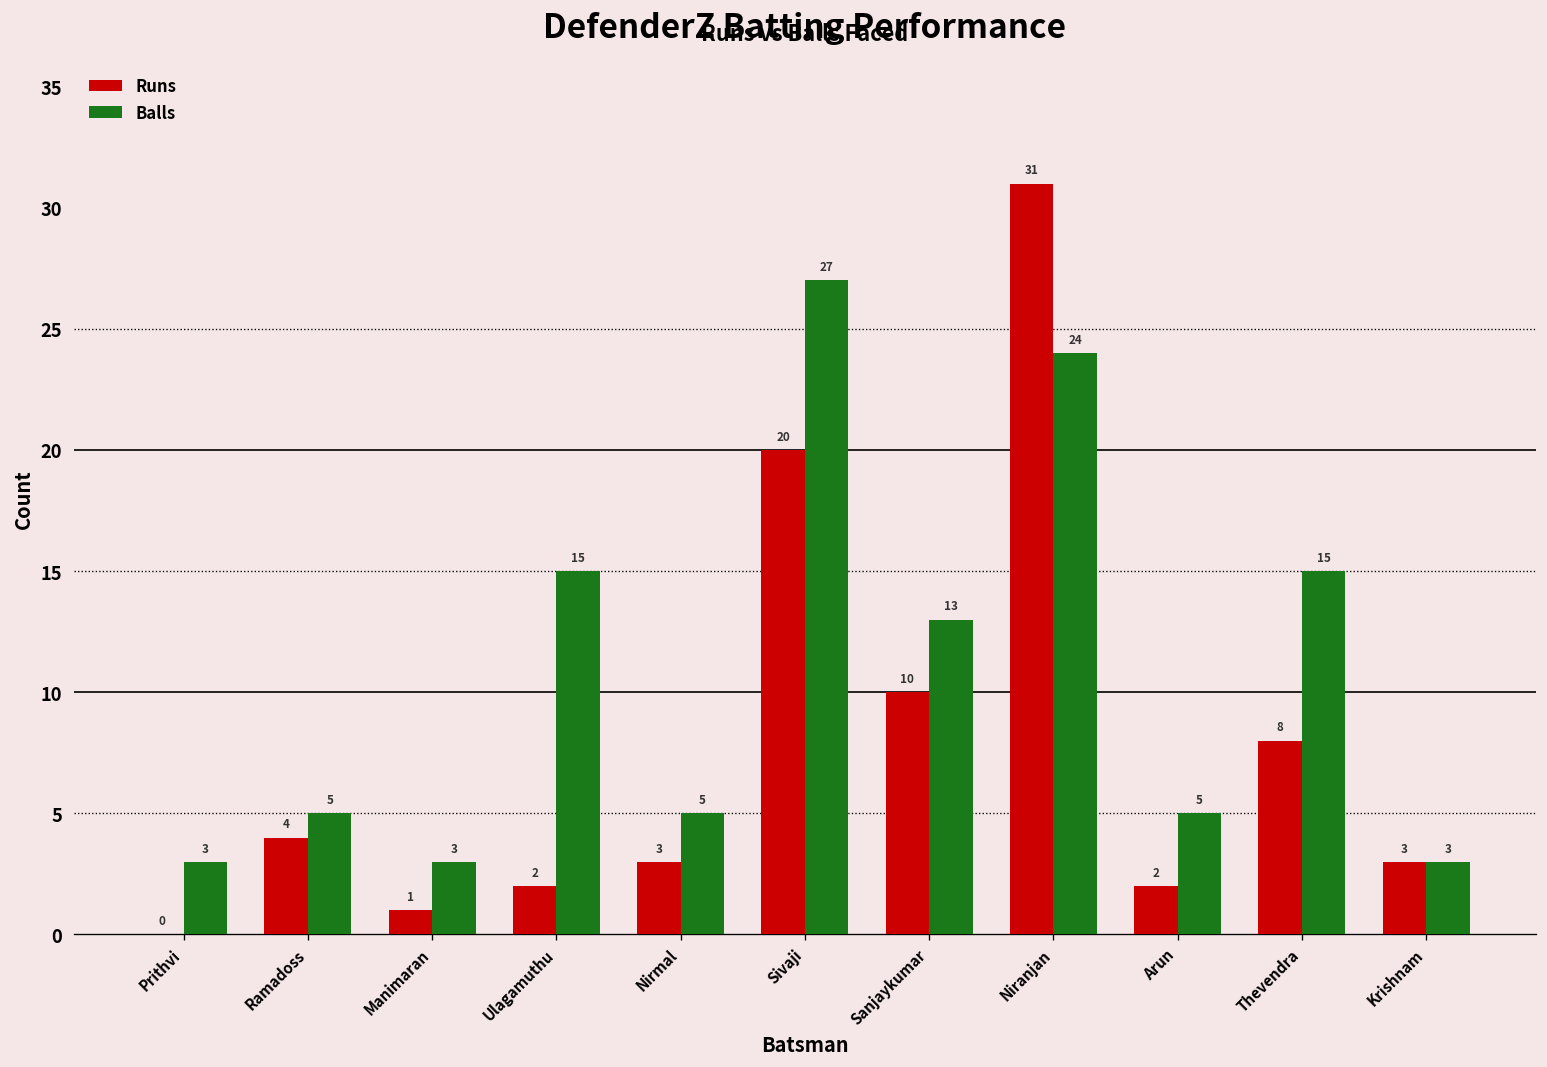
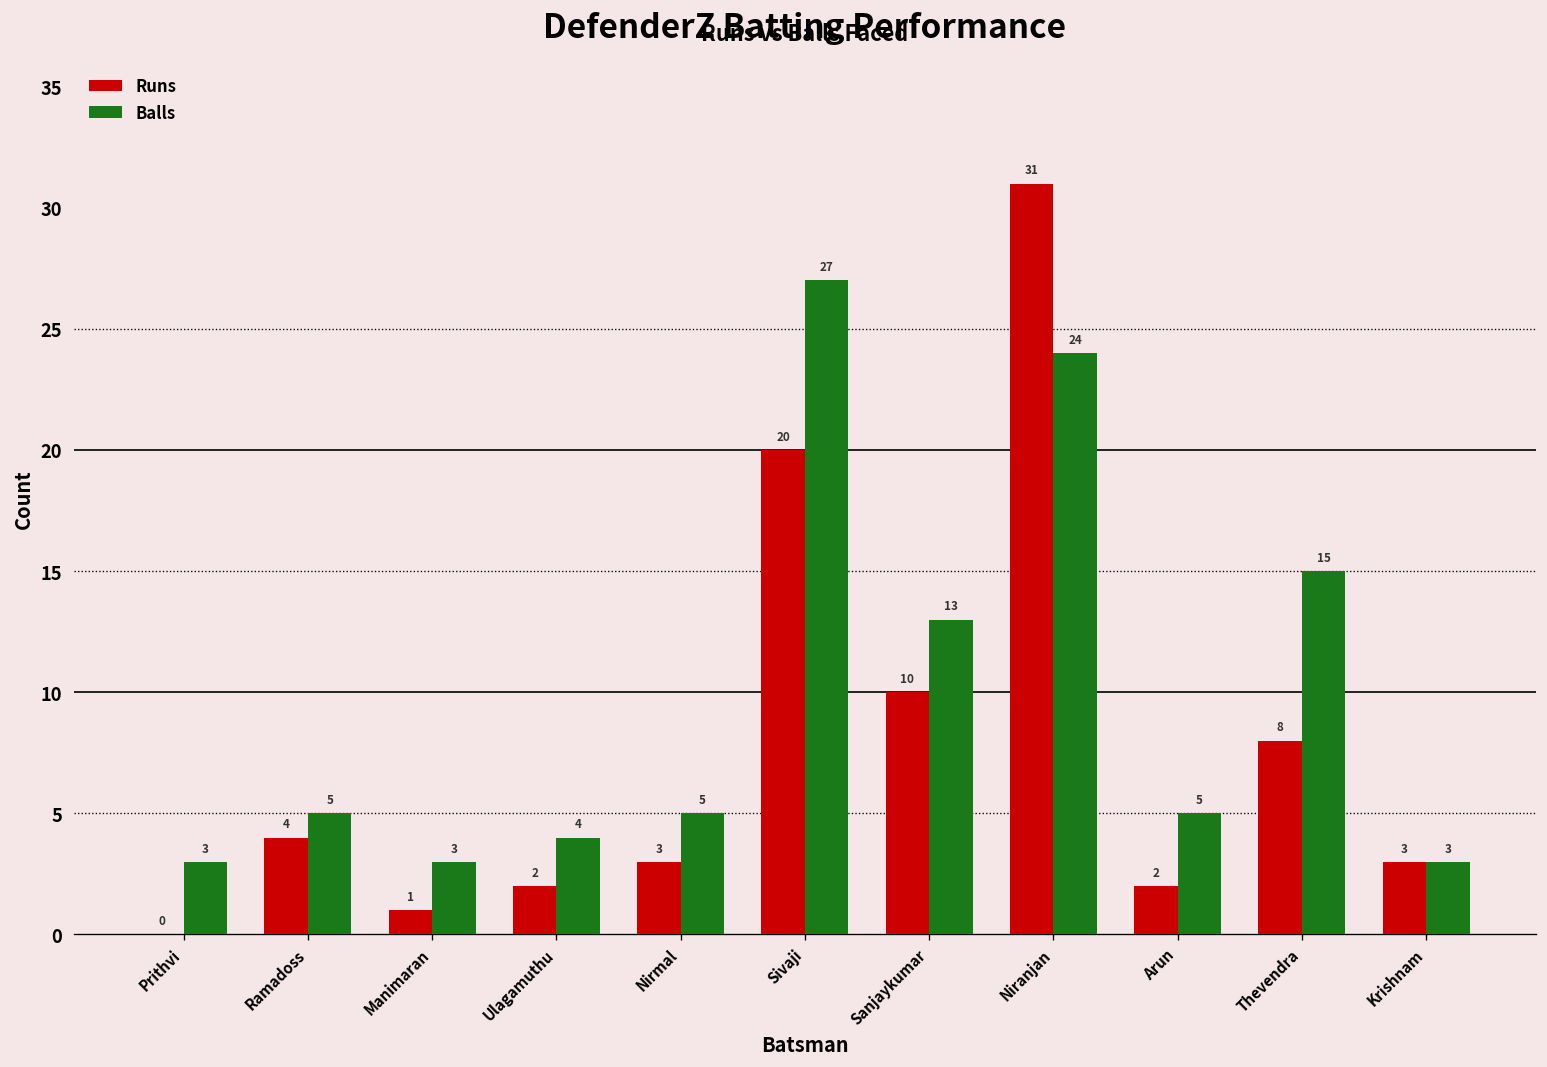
  {
    "Runs": {
      "Prithvi": 0,
      "Ramadoss": 4,
      "Manimaran": 1,
      "Ulagamuthu": 2,
      "Nirmal": 3,
      "Sivaji": 20,
      "Sanjaykumar": 10,
      "Niranjan": 31,
      "Arun": 2,
      "Thevendra": 8,
      "Krishnam": 3
    },
    "Balls": {
      "Prithvi": 3,
      "Ramadoss": 5,
      "Manimaran": 3,
-     "Ulagamuthu": 15,
+     "Ulagamuthu": 4,
      "Nirmal": 5,
      "Sivaji": 27,
      "Sanjaykumar": 13,
      "Niranjan": 24,
      "Arun": 5,
      "Thevendra": 15,
      "Krishnam": 3
    }
  }
